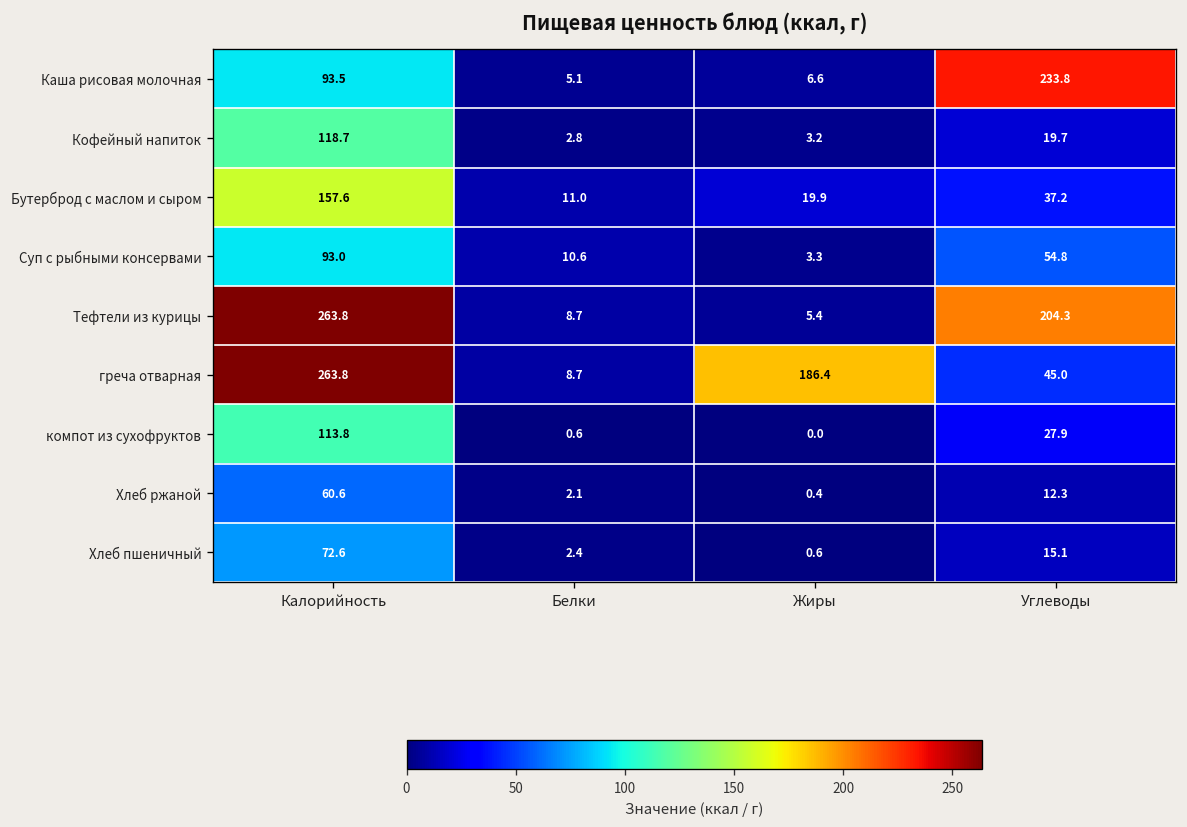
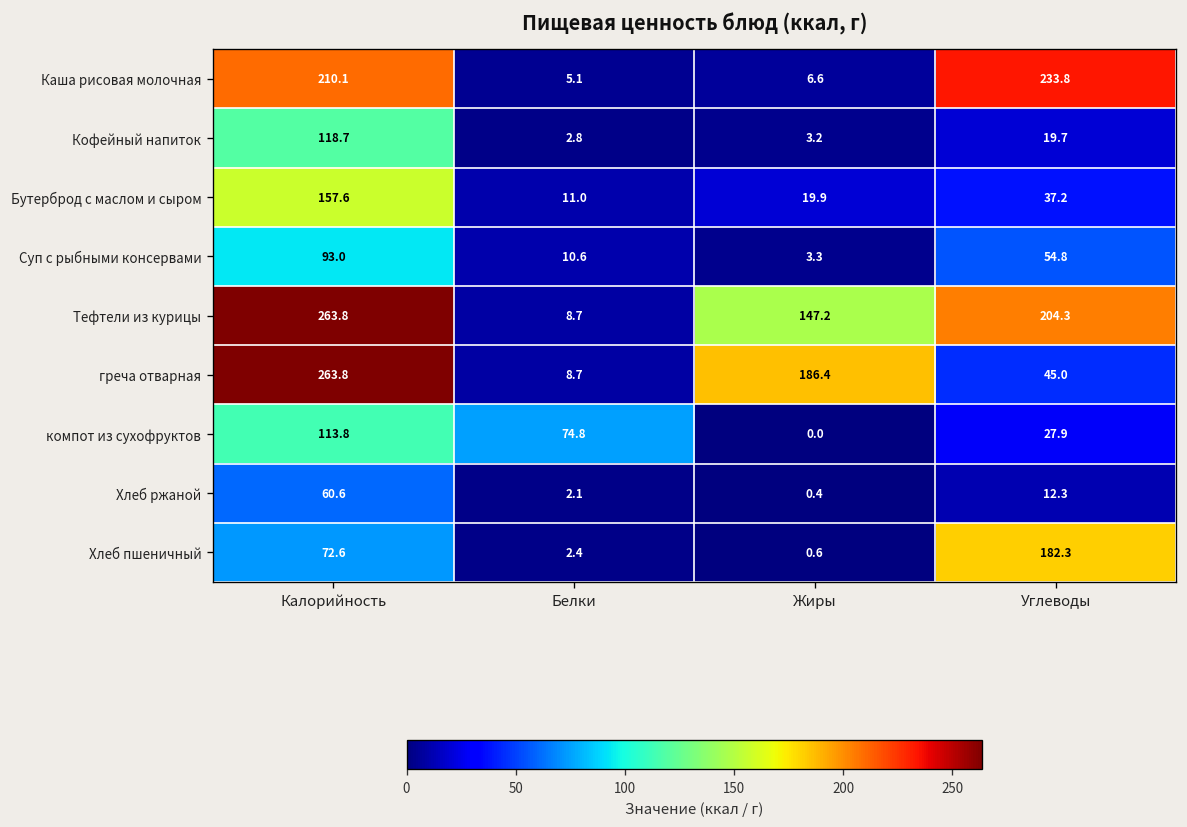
  {
    "Каша рисовая молочная": {
-     "Калорийность": 93.5,
+     "Калорийность": 210.1,
      "Белки": 5.1,
      "Жиры": 6.6,
      "Углеводы": 233.8
    },
    "Кофейный напиток": {
      "Калорийность": 118.7,
      "Белки": 2.8,
      "Жиры": 3.2,
      "Углеводы": 19.7
    },
    "Бутерброд с маслом и сыром": {
      "Калорийность": 157.6,
      "Белки": 11.0,
      "Жиры": 19.9,
      "Углеводы": 37.2
    },
    "Суп с рыбными консервами": {
      "Калорийность": 93.0,
      "Белки": 10.6,
      "Жиры": 3.3,
      "Углеводы": 54.8
    },
    "Тефтели из курицы": {
      "Калорийность": 263.8,
      "Белки": 8.7,
-     "Жиры": 5.4,
+     "Жиры": 147.2,
      "Углеводы": 204.3
    },
    "греча отварная": {
      "Калорийность": 263.8,
      "Белки": 8.7,
      "Жиры": 186.4,
      "Углеводы": 45.0
    },
    "компот из сухофруктов": {
      "Калорийность": 113.8,
-     "Белки": 0.6,
+     "Белки": 74.8,
      "Жиры": 0.0,
      "Углеводы": 27.9
    },
    "Хлеб ржаной": {
      "Калорийность": 60.6,
      "Белки": 2.1,
      "Жиры": 0.4,
      "Углеводы": 12.3
    },
    "Хлеб пшеничный": {
      "Калорийность": 72.6,
      "Белки": 2.4,
      "Жиры": 0.6,
-     "Углеводы": 15.1
+     "Углеводы": 182.3
    }
  }
